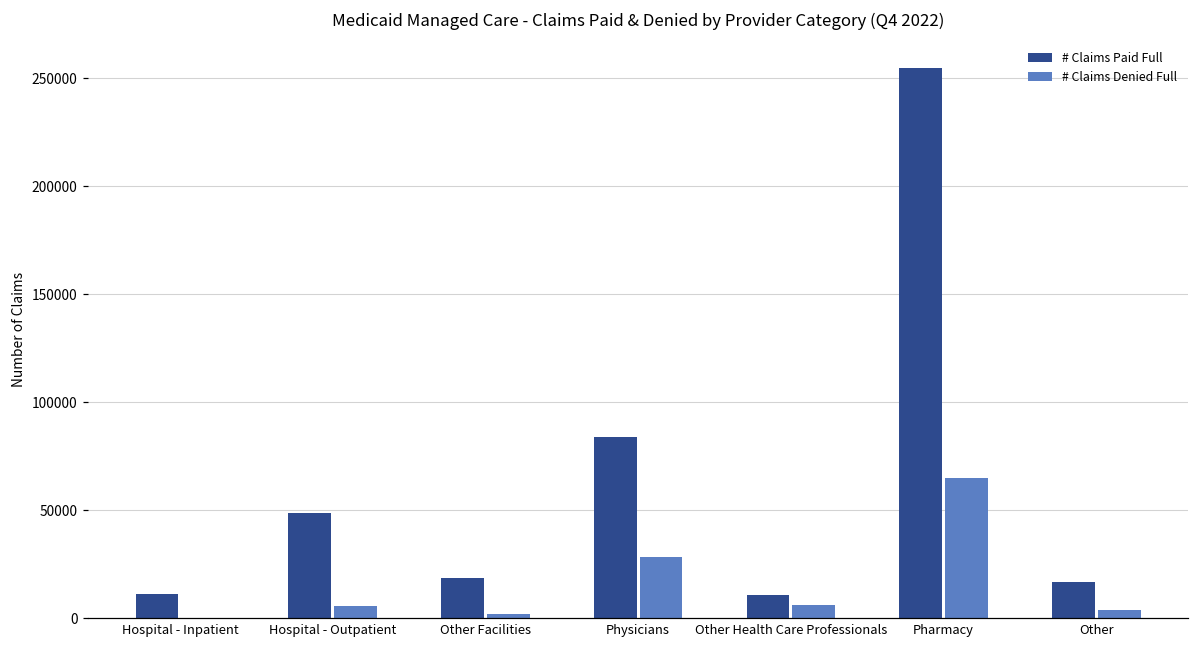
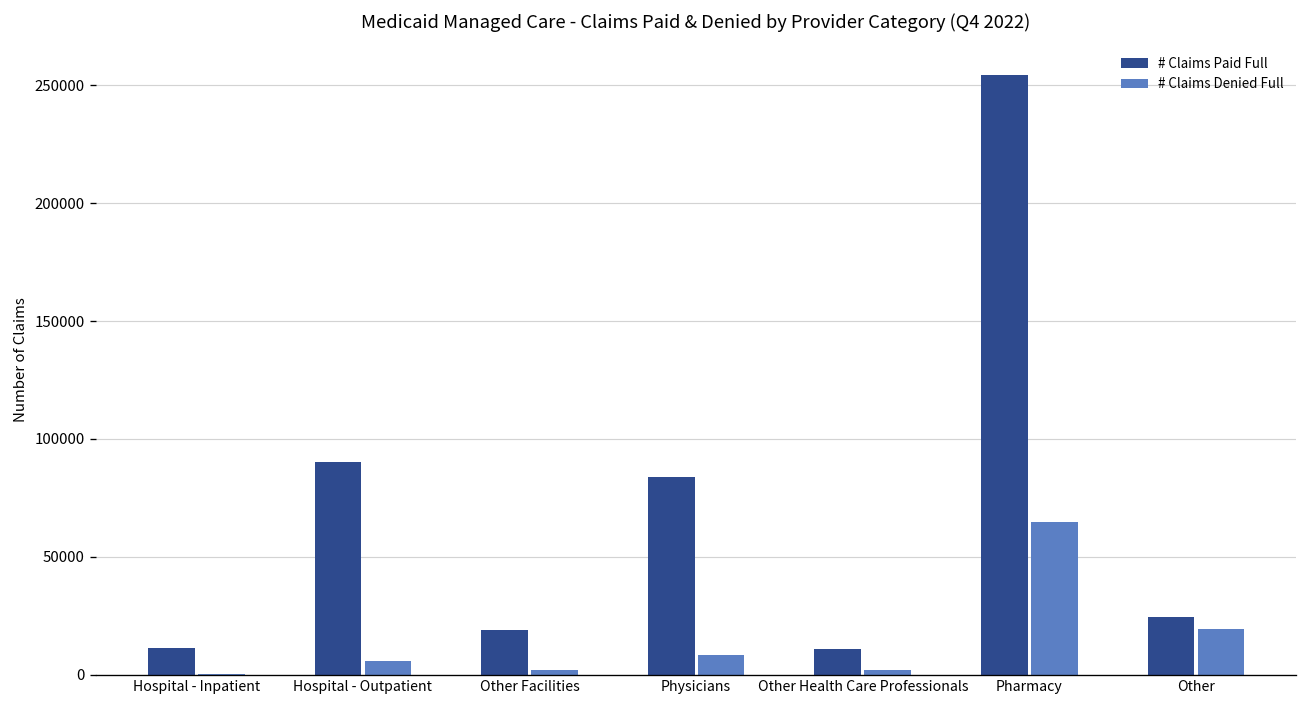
  {
    "# Claims Paid Full": {
      "Hospital - Inpatient": 11000,
-     "Hospital - Outpatient": 49000,
+     "Hospital - Outpatient": 90000,
      "Other Facilities": 19000,
      "Physicians": 84000,
      "Other Health Care Professionals": 11000,
      "Pharmacy": 255000,
-     "Other": 17000
+     "Other": 24000
    },
    "# Claims Denied Full": {
      "Hospital - Outpatient": 6000,
      "Other Facilities": 2000,
-     "Physicians": 28000,
-     "Other Health Care Professionals": 6000,
+     "Physicians": 8000,
+     "Other Health Care Professionals": 2000,
      "Pharmacy": 65000,
-     "Other": 4000
+     "Other": 20000
    }
  }
